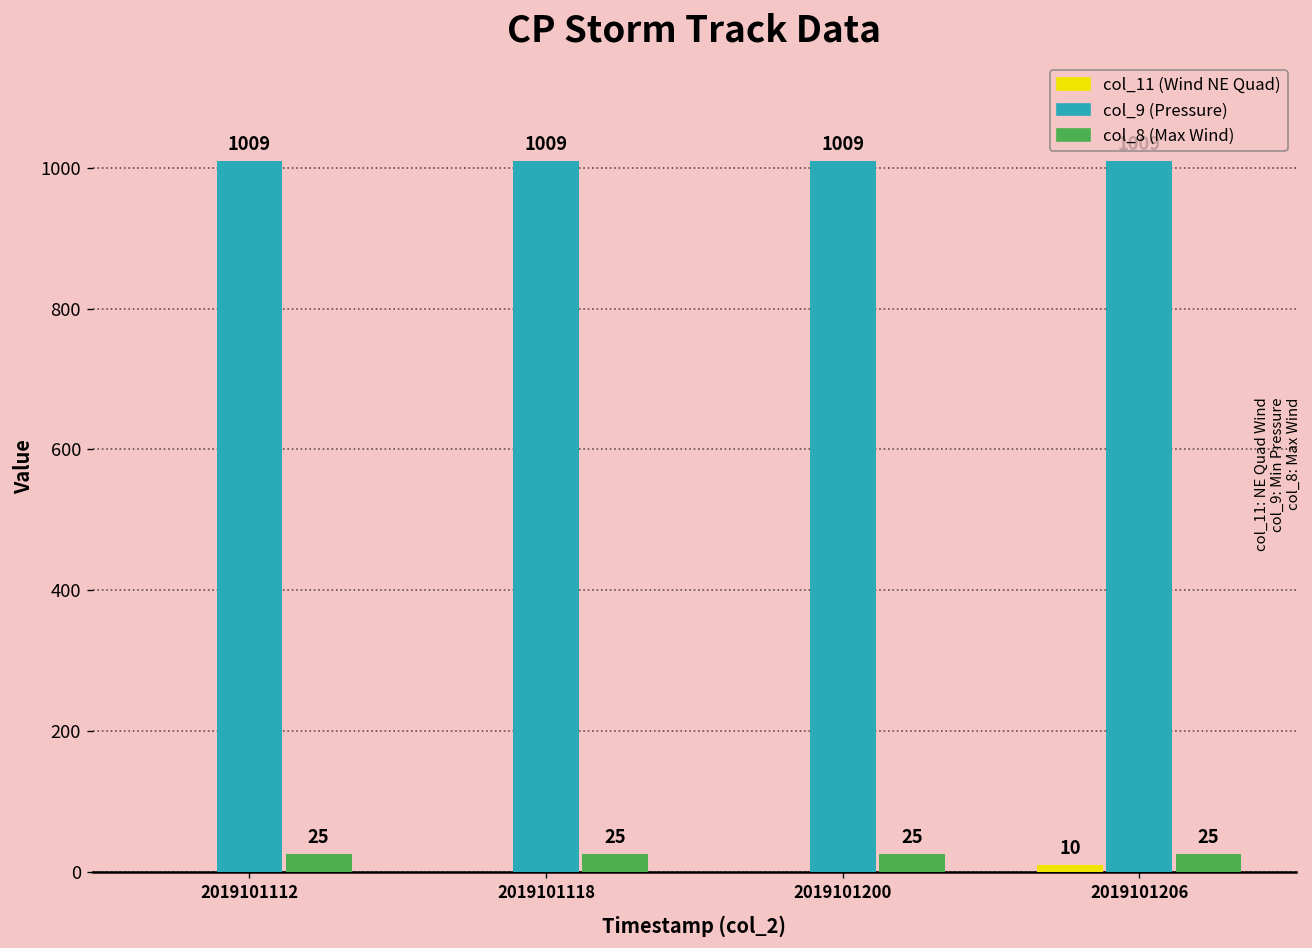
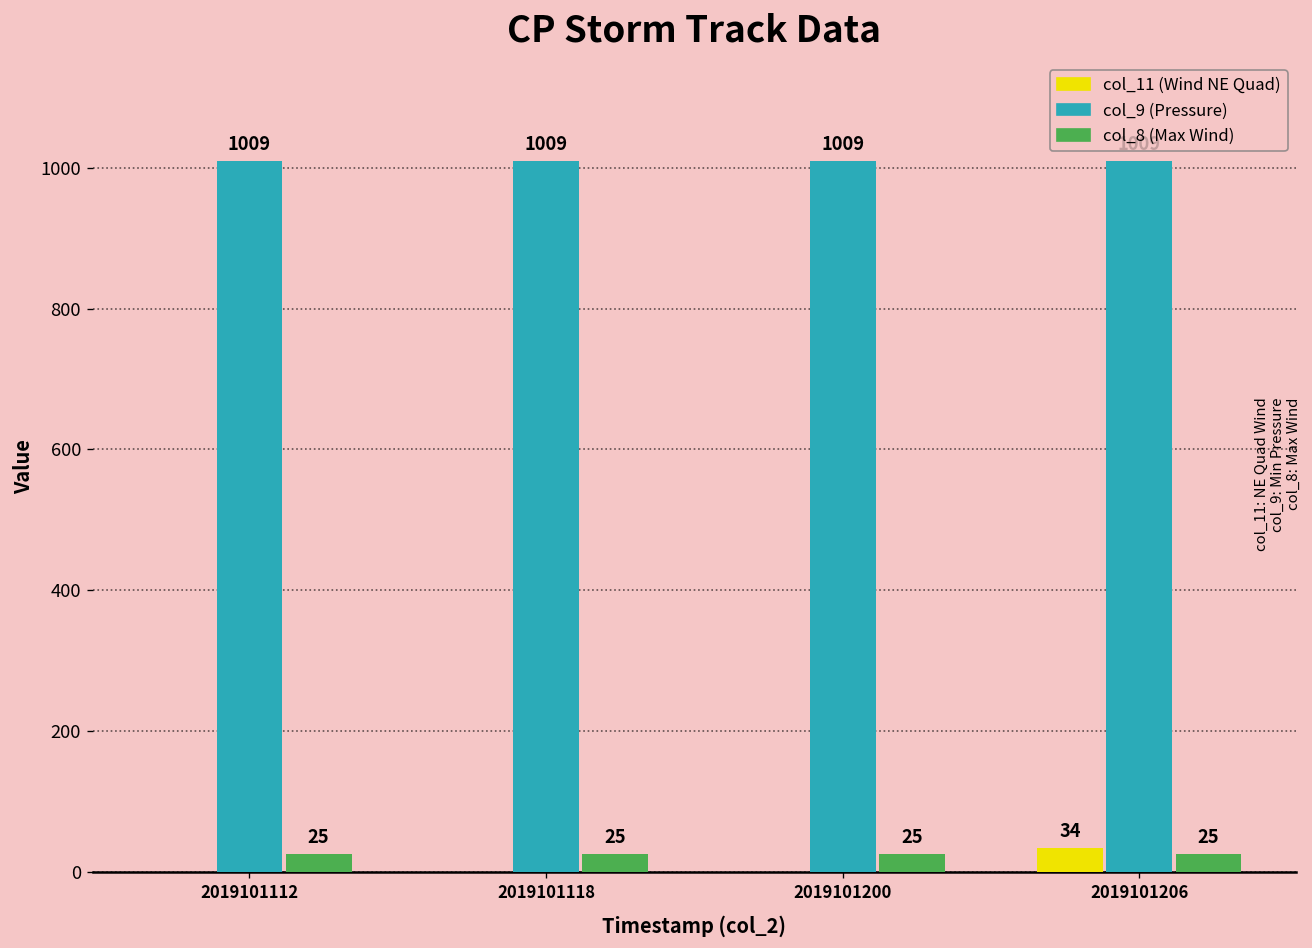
  {
    "col_11 (Wind NE Quad)": {
-     "2019101206": 10
+     "2019101206": 34
    },
    "col_9 (Pressure)": {
      "2019101112": 1009,
      "2019101118": 1009,
      "2019101200": 1009
    },
    "col_8 (Max Wind)": {
      "2019101112": 25,
      "2019101118": 25,
      "2019101200": 25,
      "2019101206": 25
    }
  }
